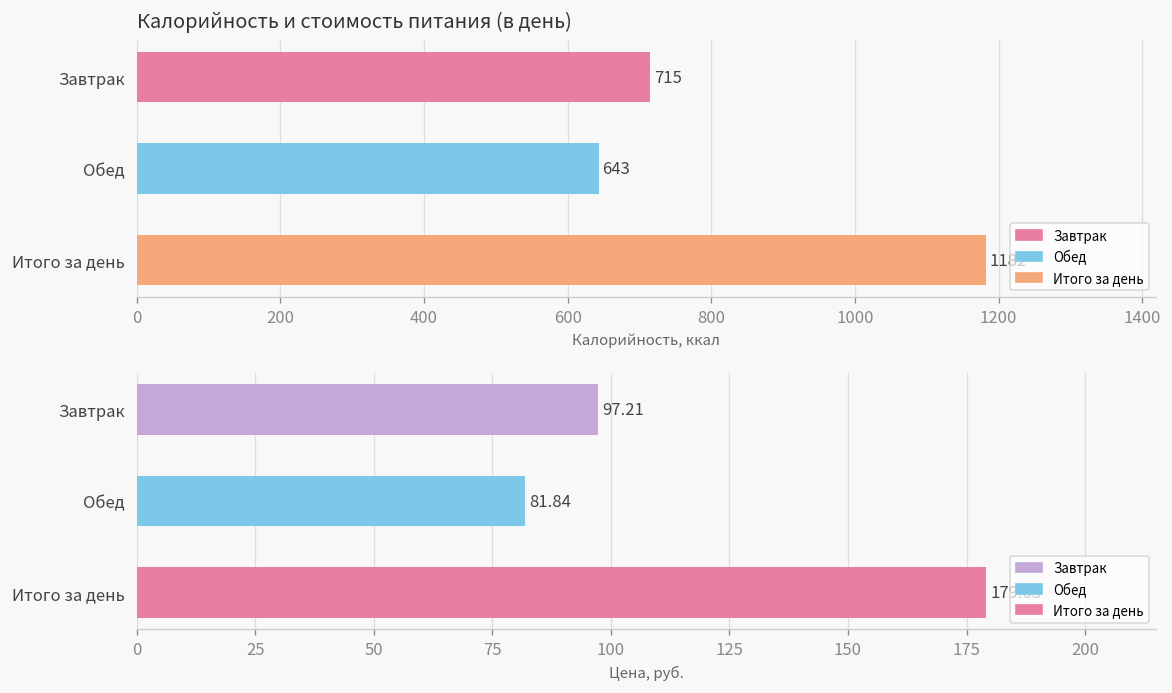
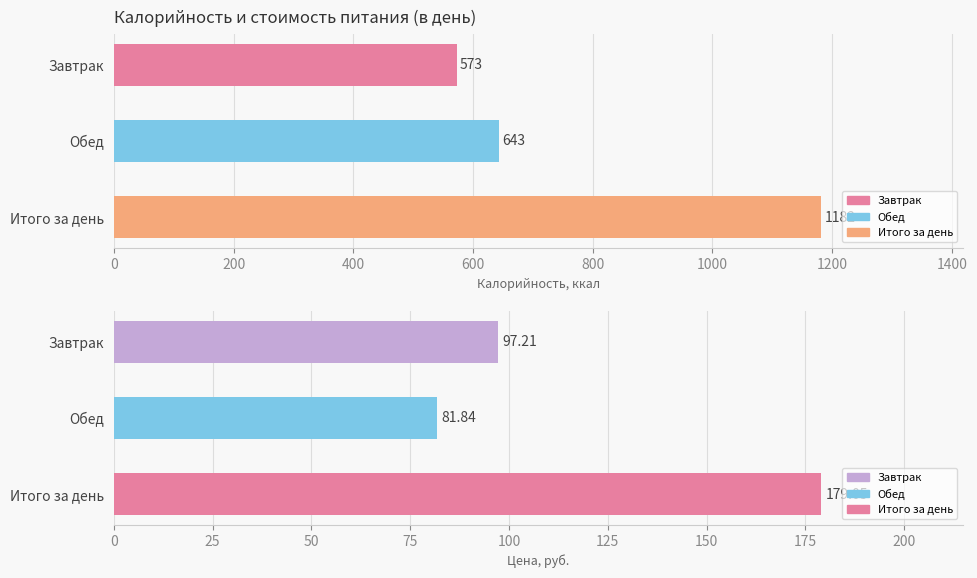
  {
    "Калорийность и стоимость питания (в день)": {
-     "Завтрак": 715,
+     "Завтрак": 573,
      "Обед": 643
    }
  }
